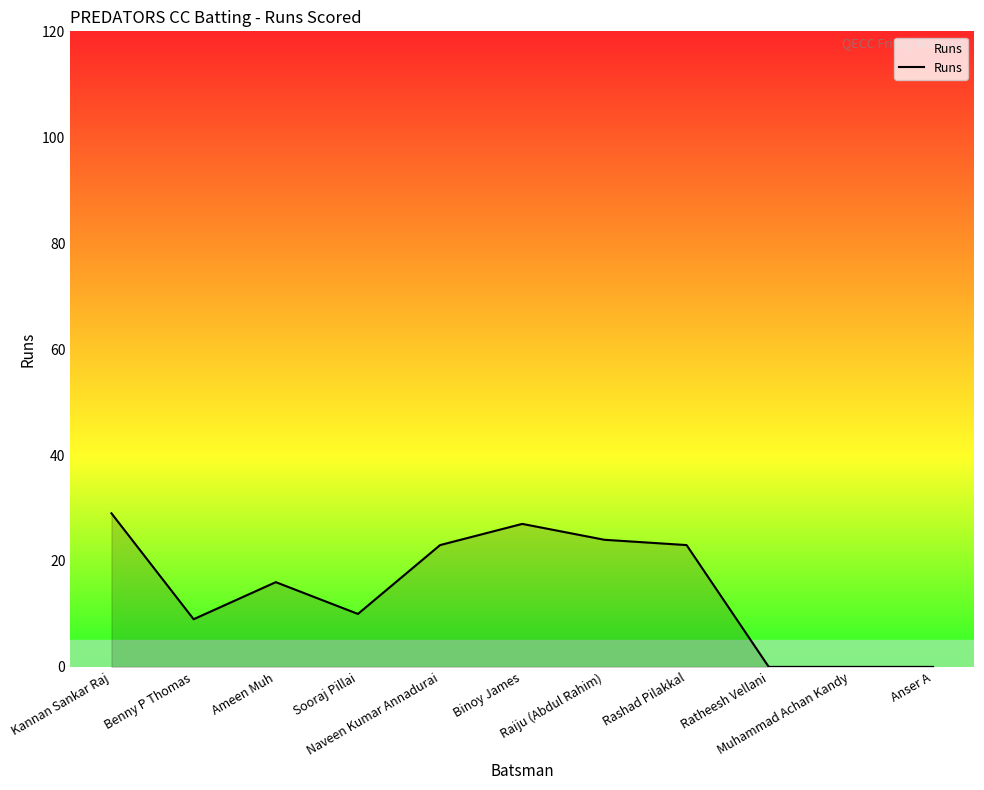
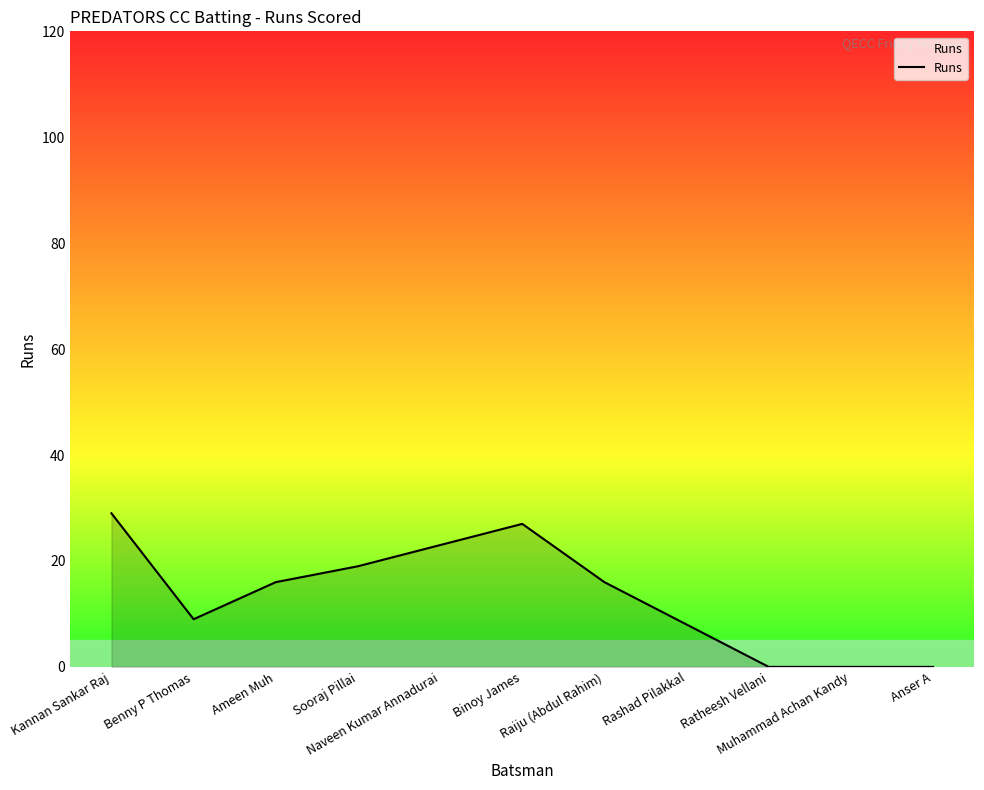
  {
    "Kannan Sankar Raj": 29,
    "Benny P Thomas": 9,
    "Ameen Muh": 16,
-   "Sooraj Pillai": 10,
+   "Sooraj Pillai": 19,
    "Naveen Kumar Annadurai": 23,
    "Binoy James": 27,
-   "Raiju (Abdul Rahim)": 24,
-   "Rashad Pilakkal": 23
+   "Raiju (Abdul Rahim)": 16,
+   "Rashad Pilakkal": 8
  }
